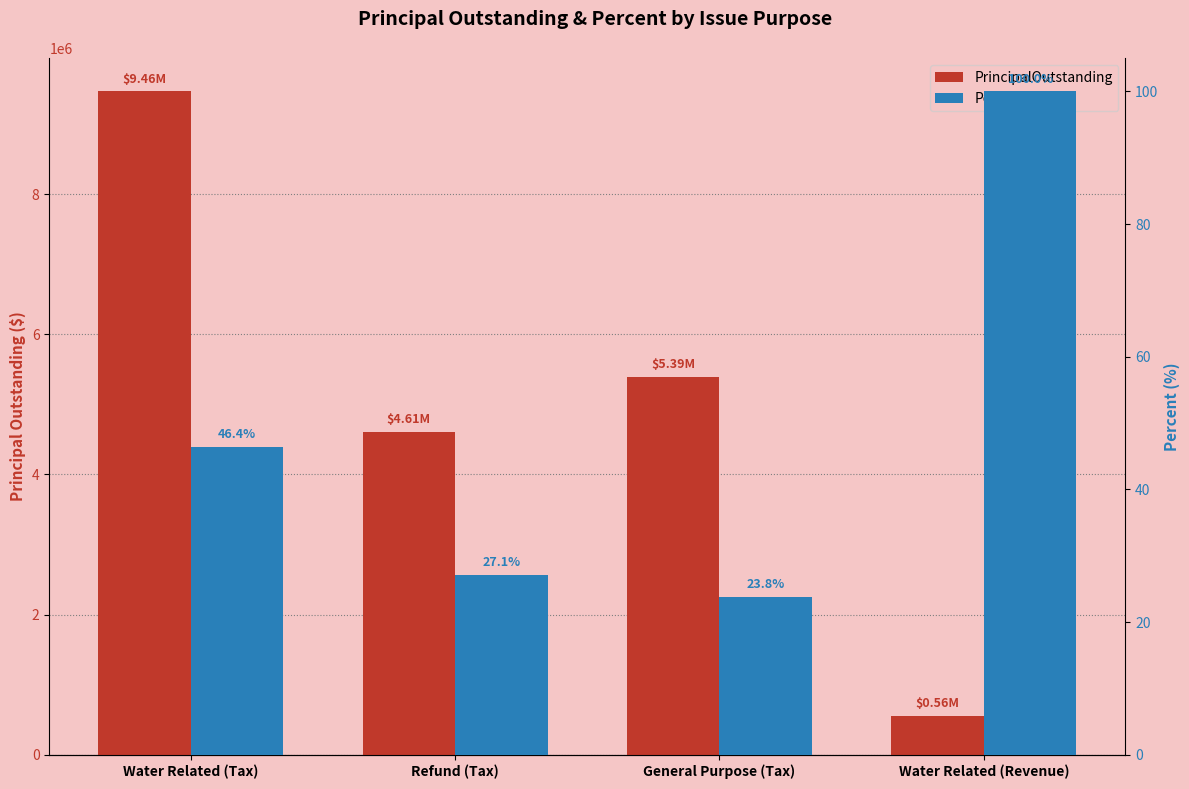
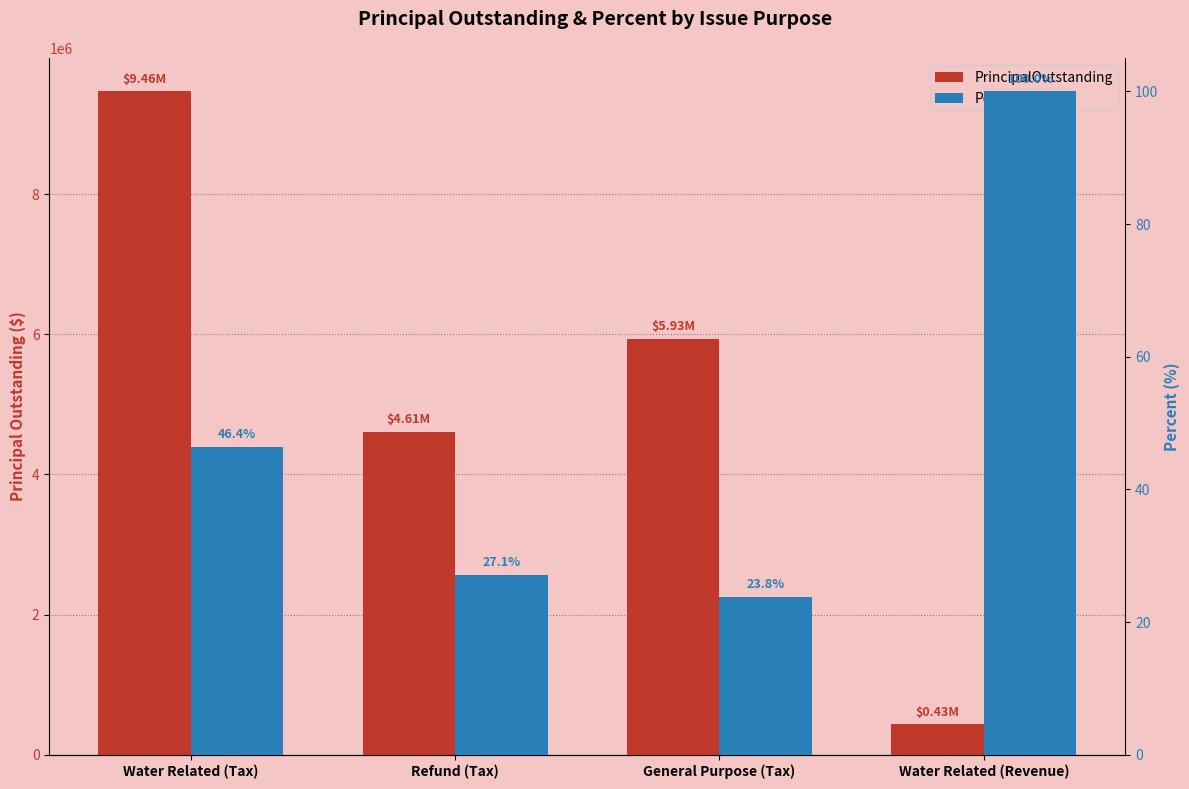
  {
    "PrincipalOutstanding": {
      "Water Related (Tax)": "$9.46M",
      "Refund (Tax)": "$4.61M",
-     "General Purpose (Tax)": "$5.39M",
-     "Water Related (Revenue)": "$0.56M"
+     "General Purpose (Tax)": "$5.93M",
+     "Water Related (Revenue)": "$0.43M"
    },
    "Percent": {
      "Water Related (Tax)": "46.4%",
      "Refund (Tax)": "27.1%",
      "General Purpose (Tax)": "23.8%"
    }
  }
